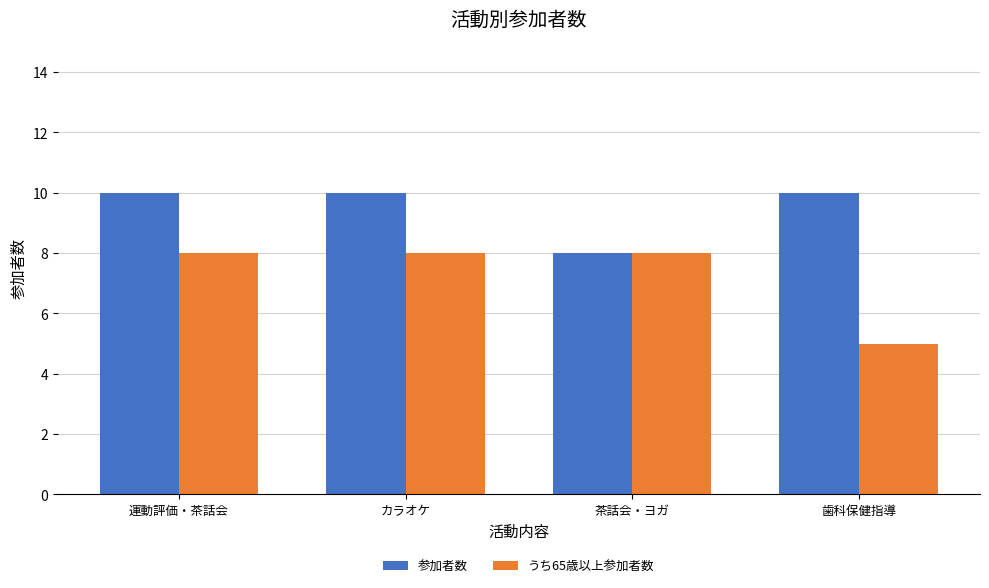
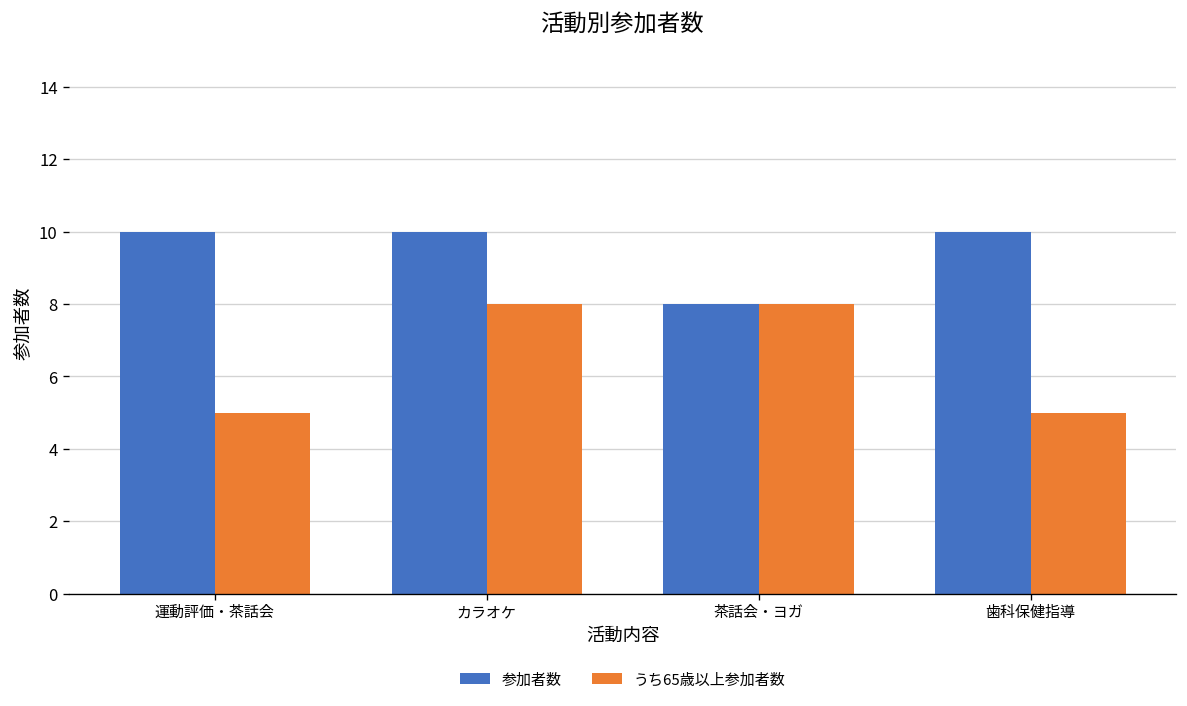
  {
    "参加者数": {
      "運動評価・茶話会": 10,
      "カラオケ": 10,
      "茶話会・ヨガ": 8,
      "歯科保健指導": 10
    },
    "うち65歳以上参加者数": {
-     "運動評価・茶話会": 8,
+     "運動評価・茶話会": 5,
      "カラオケ": 8,
      "茶話会・ヨガ": 8,
      "歯科保健指導": 5
    }
  }
